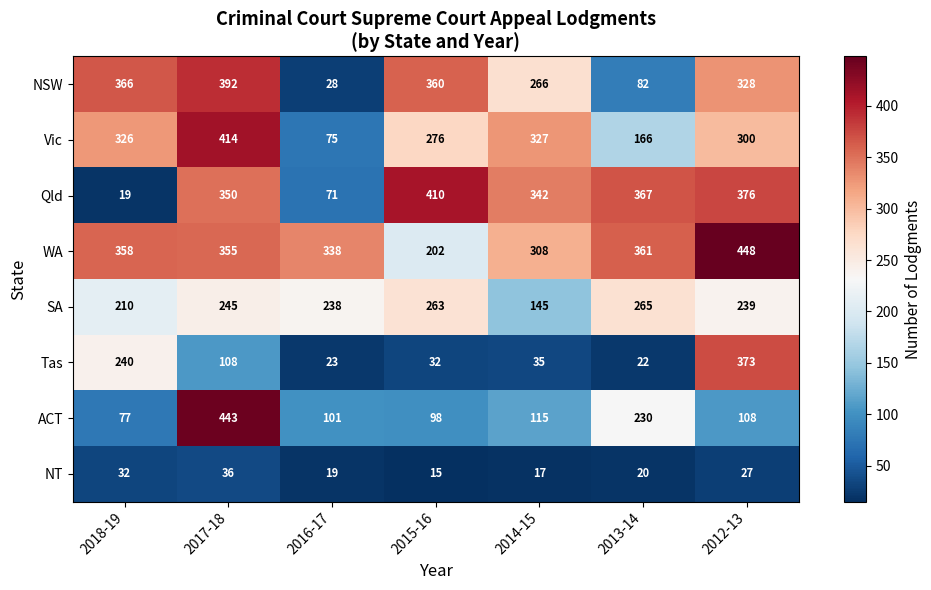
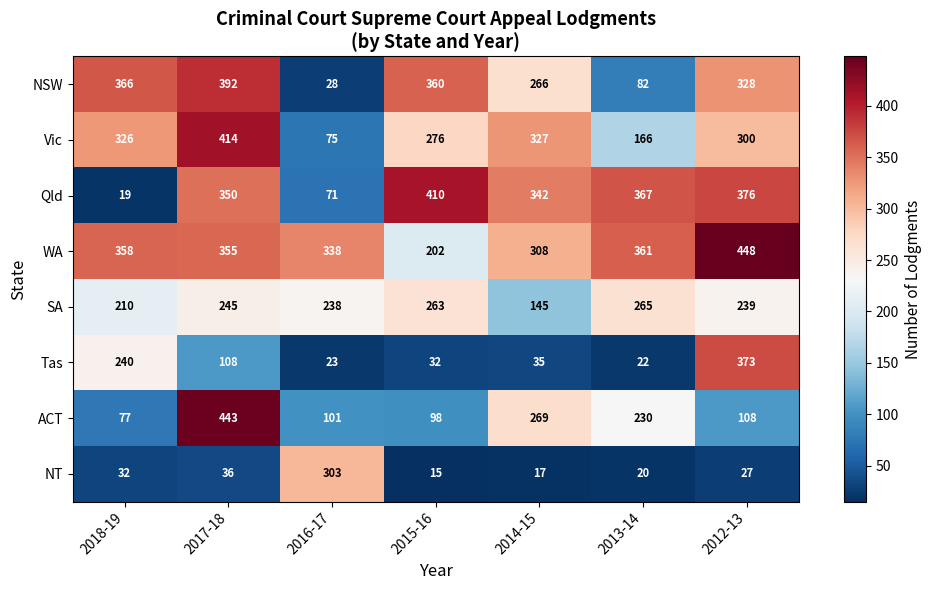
  {
    "NSW": {
      "2018-19": 366,
      "2017-18": 392,
      "2016-17": 28,
      "2015-16": 360,
      "2014-15": 266,
      "2013-14": 82,
      "2012-13": 328
    },
    "Vic": {
      "2018-19": 326,
      "2017-18": 414,
      "2016-17": 75,
      "2015-16": 276,
      "2014-15": 327,
      "2013-14": 166,
      "2012-13": 300
    },
    "Qld": {
      "2018-19": 19,
      "2017-18": 350,
      "2016-17": 71,
      "2015-16": 410,
      "2014-15": 342,
      "2013-14": 367,
      "2012-13": 376
    },
    "WA": {
      "2018-19": 358,
      "2017-18": 355,
      "2016-17": 338,
      "2015-16": 202,
      "2014-15": 308,
      "2013-14": 361,
      "2012-13": 448
    },
    "SA": {
      "2018-19": 210,
      "2017-18": 245,
      "2016-17": 238,
      "2015-16": 263,
      "2014-15": 145,
      "2013-14": 265,
      "2012-13": 239
    },
    "Tas": {
      "2018-19": 240,
      "2017-18": 108,
      "2016-17": 23,
      "2015-16": 32,
      "2014-15": 35,
      "2013-14": 22,
      "2012-13": 373
    },
    "ACT": {
      "2018-19": 77,
      "2017-18": 443,
      "2016-17": 101,
      "2015-16": 98,
-     "2014-15": 115,
+     "2014-15": 269,
      "2013-14": 230,
      "2012-13": 108
    },
    "NT": {
      "2018-19": 32,
      "2017-18": 36,
-     "2016-17": 19,
+     "2016-17": 303,
      "2015-16": 15,
      "2014-15": 17,
      "2013-14": 20,
      "2012-13": 27
    }
  }
